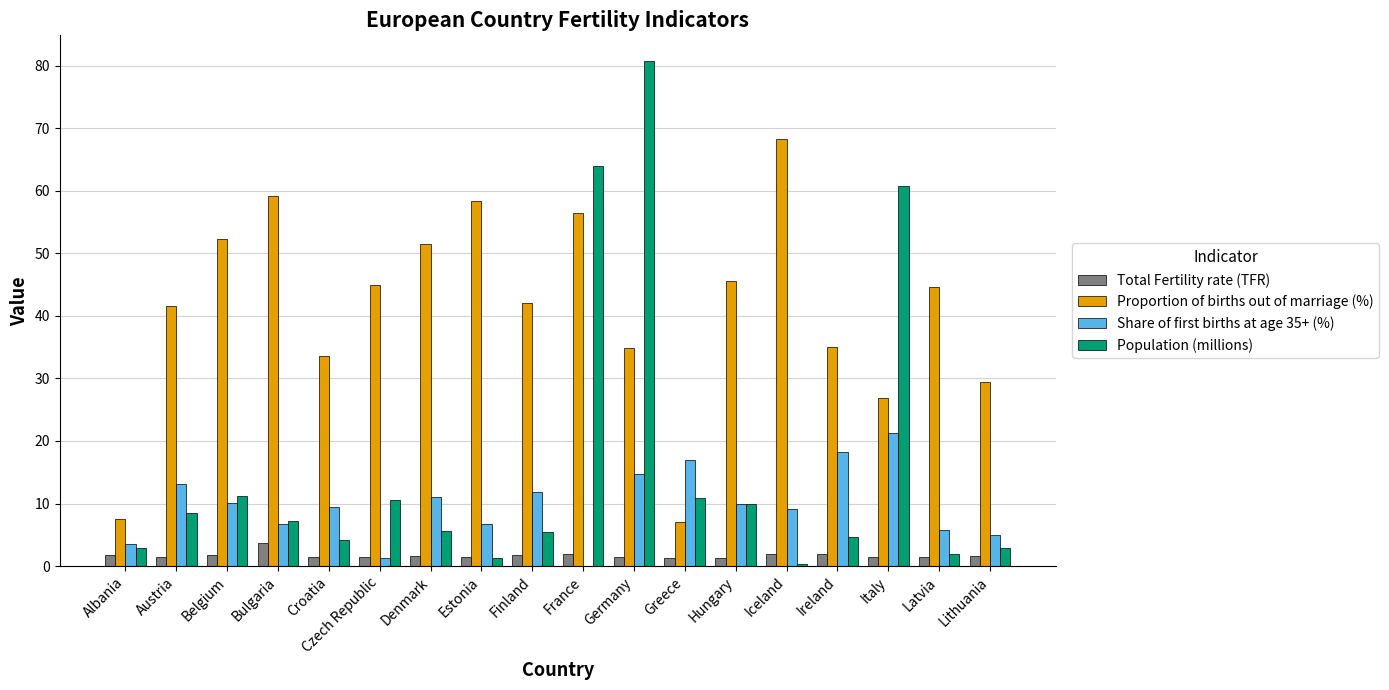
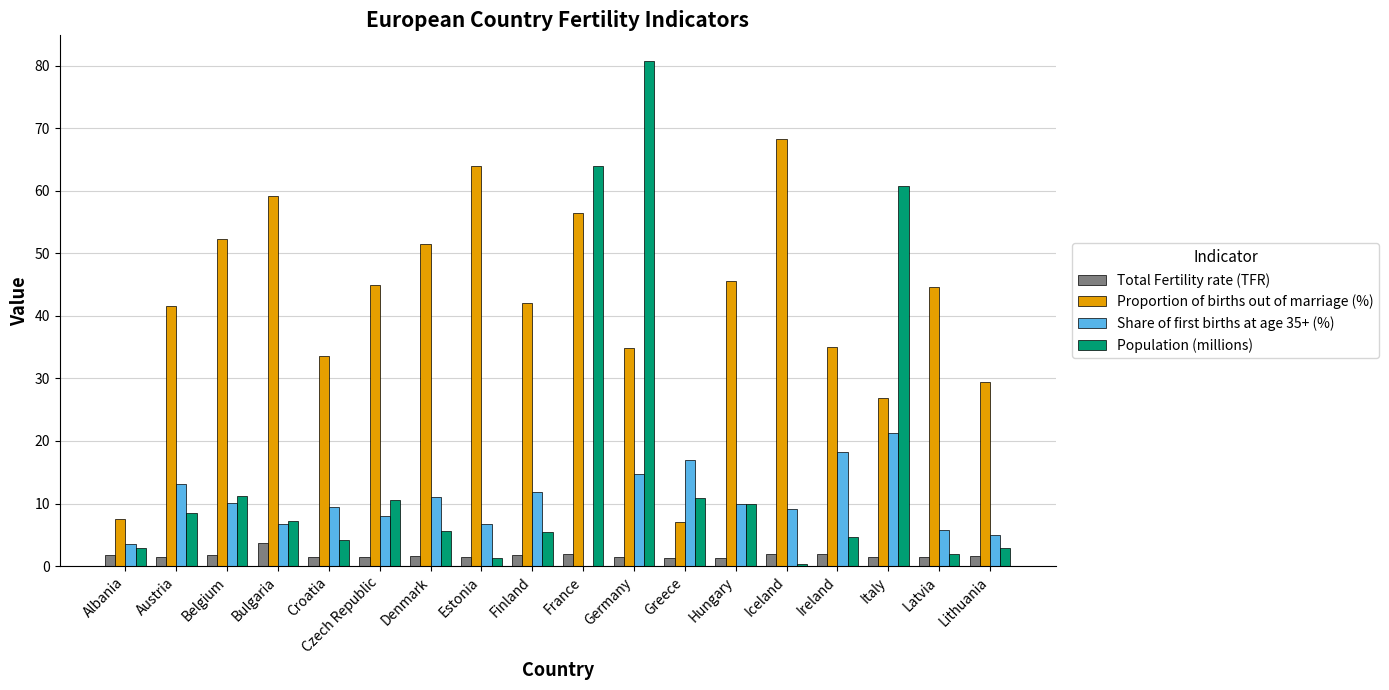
  {
    "Total Fertility rate (TFR)": {
      "Albania": 2,
      "Austria": 1,
      "Belgium": 2,
      "Bulgaria": 4,
      "Croatia": 1,
      "Czech Republic": 1,
      "Denmark": 2,
      "Estonia": 2,
      "Finland": 2,
      "France": 2,
      "Germany": 1,
      "Greece": 1,
      "Hungary": 1,
      "Iceland": 2,
      "Ireland": 2,
      "Italy": 1,
      "Latvia": 2,
      "Lithuania": 2
    },
    "Proportion of births out of marriage (%)": {
      "Albania": 8,
      "Austria": 42,
      "Belgium": 52,
      "Bulgaria": 59,
      "Croatia": 34,
      "Czech Republic": 45,
      "Denmark": 52,
-     "Estonia": 58,
+     "Estonia": 64,
      "Finland": 42,
      "France": 56,
      "Germany": 35,
      "Greece": 7,
      "Hungary": 46,
      "Iceland": 68,
      "Ireland": 35,
      "Italy": 27,
      "Latvia": 45,
      "Lithuania": 30
    },
    "Share of first births at age 35+ (%)": {
      "Albania": 4,
      "Austria": 13,
      "Belgium": 10,
      "Bulgaria": 7,
      "Croatia": 10,
-     "Czech Republic": 1,
+     "Czech Republic": 8,
      "Denmark": 11,
      "Estonia": 7,
      "Finland": 12,
      "France": 0,
      "Germany": 15,
      "Greece": 17,
      "Hungary": 10,
      "Iceland": 9,
      "Ireland": 18,
      "Italy": 21,
      "Latvia": 6,
      "Lithuania": 5
    },
    "Population (millions)": {
      "Albania": 3,
      "Austria": 9,
      "Belgium": 11,
      "Bulgaria": 7,
      "Croatia": 4,
      "Czech Republic": 11,
      "Denmark": 6,
      "Estonia": 1,
      "Finland": 6,
      "France": 64,
      "Germany": 81,
      "Greece": 11,
      "Hungary": 10,
      "Ireland": 5,
      "Italy": 61,
      "Latvia": 2,
      "Lithuania": 3
    }
  }
